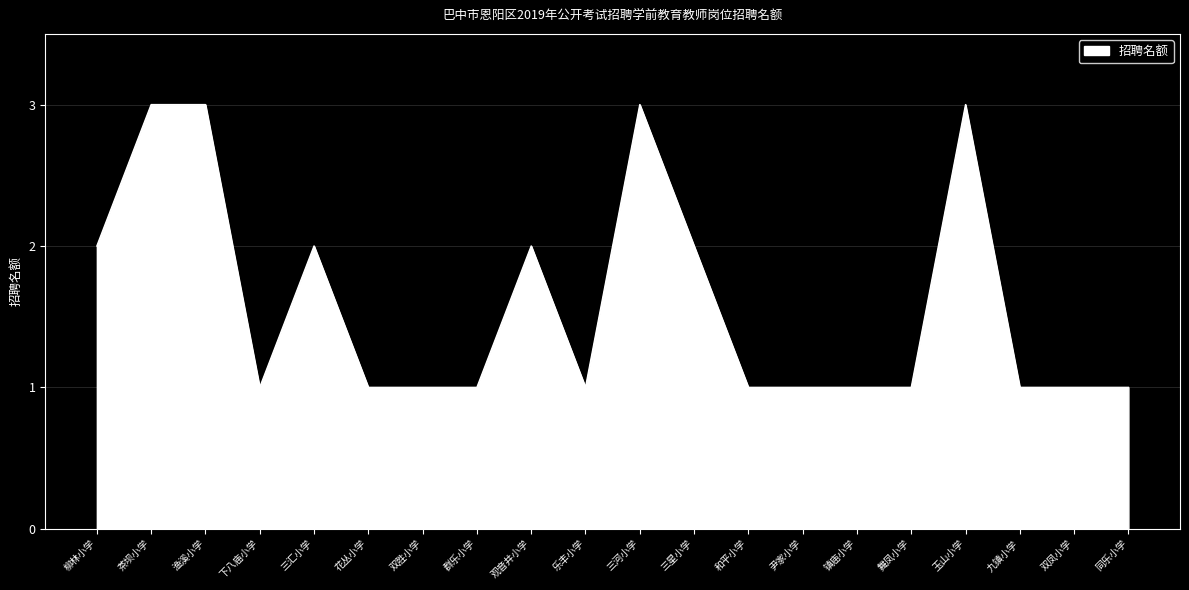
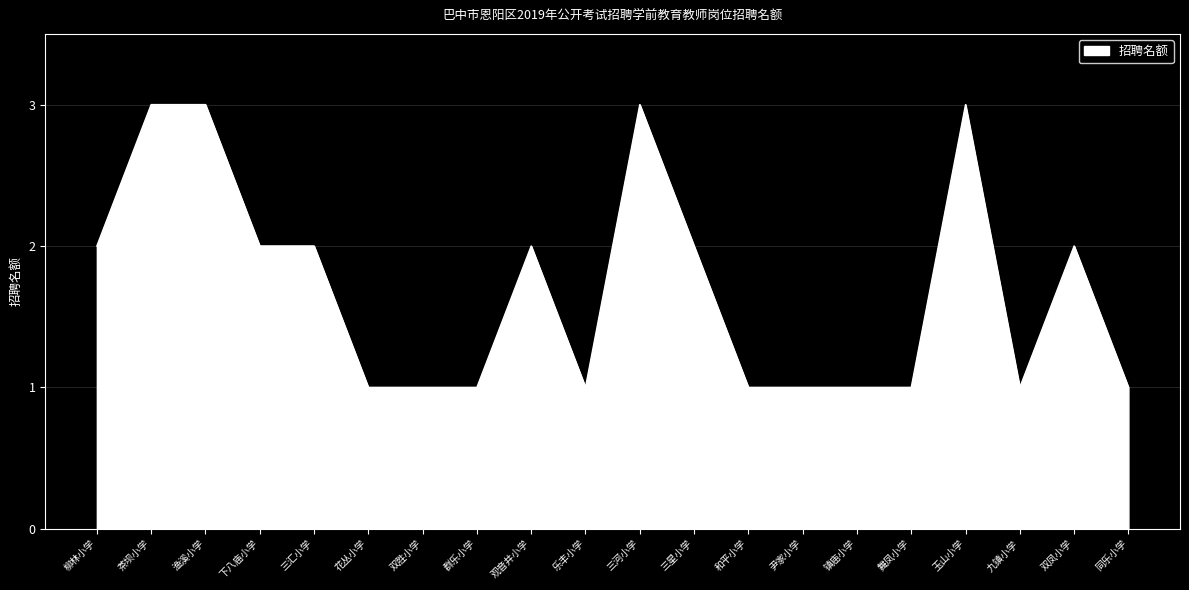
  {
    "柳林小学": 2,
    "茶坝小学": 3,
    "渔溪小学": 3,
-   "下八庙小学": 1,
+   "下八庙小学": 2,
    "三汇小学": 2,
    "花丛小学": 1,
    "双胜小学": 1,
    "群乐小学": 1,
    "观音井小学": 2,
    "乐丰小学": 1,
    "三河小学": 3,
    "三星小学": 2,
    "和平小学": 1,
    "尹家小学": 1,
    "镇庙小学": 1,
    "舞凤小学": 1,
    "玉山小学": 3,
    "九镇小学": 1,
-   "双凤小学": 1,
+   "双凤小学": 2,
    "同乐小学": 1
  }
